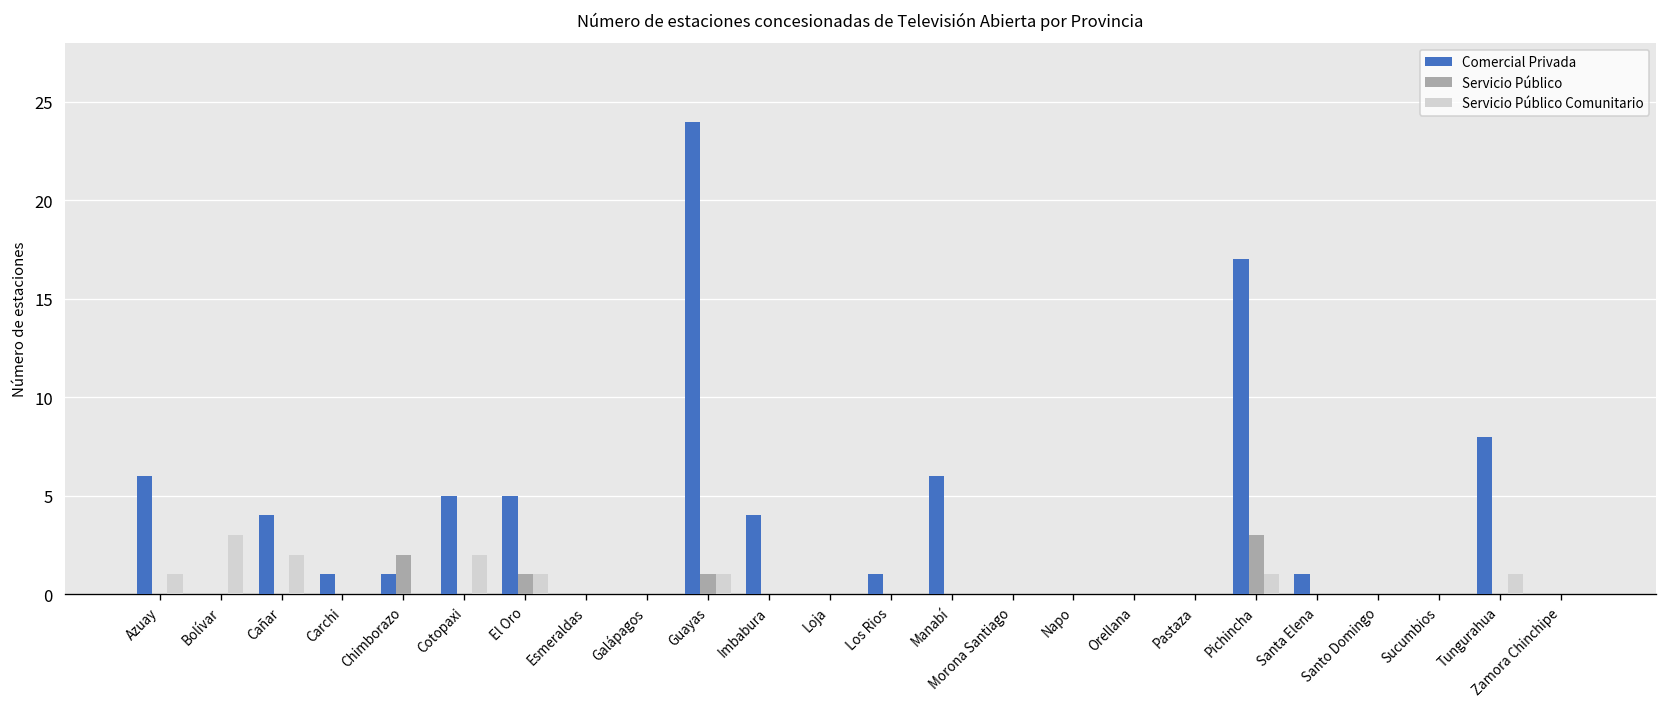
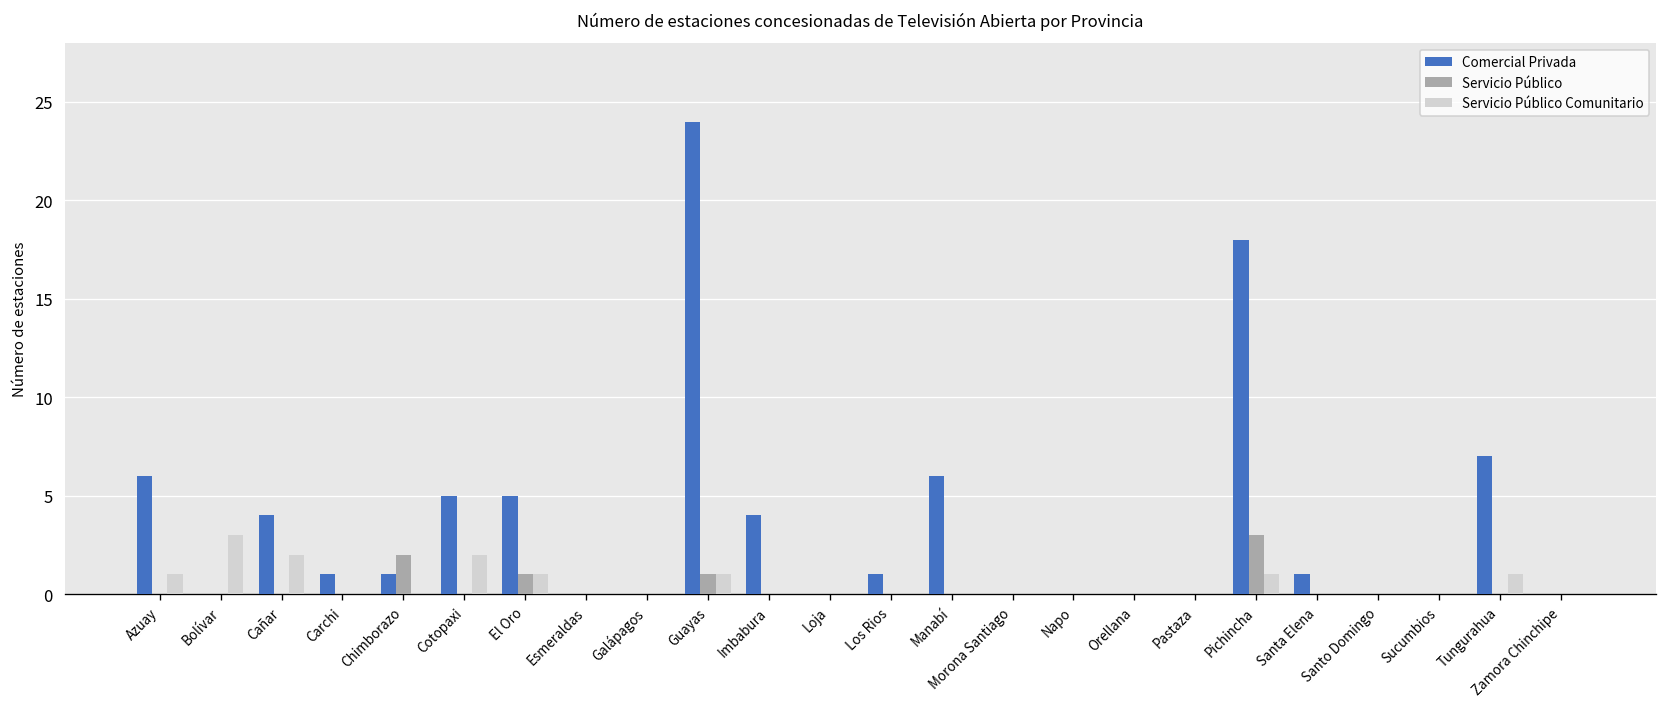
  {
    "Comercial Privada": {
      "Azuay": 6,
      "Bolívar": 0,
      "Cañar": 4,
      "Carchi": 1,
      "Chimborazo": 1,
      "Cotopaxi": 5,
      "El Oro": 5,
      "Esmeraldas": 0,
      "Galápagos": 0,
      "Guayas": 24,
      "Imbabura": 4,
      "Loja": 0,
      "Los Rios": 1,
      "Manabí": 6,
      "Morona Santiago": 0,
      "Napo": 0,
      "Orellana": 0,
      "Pastaza": 0,
-     "Pichincha": 17,
+     "Pichincha": 18,
      "Santa Elena": 1,
      "Santo Domingo": 0,
      "Sucumbios": 0,
-     "Tungurahua": 8,
+     "Tungurahua": 7,
      "Zamora Chinchipe": 0
    },
    "Servicio Público": {
      "Azuay": 0,
      "Bolívar": 0,
      "Cañar": 0,
      "Carchi": 0,
      "Chimborazo": 2,
      "Cotopaxi": 0,
      "El Oro": 1,
      "Esmeraldas": 0,
      "Galápagos": 0,
      "Guayas": 1,
      "Imbabura": 0,
      "Loja": 0,
      "Los Rios": 0,
      "Manabí": 0,
      "Morona Santiago": 0,
      "Napo": 0,
      "Orellana": 0,
      "Pastaza": 0,
      "Pichincha": 3,
      "Santa Elena": 0,
      "Santo Domingo": 0,
      "Sucumbios": 0,
      "Tungurahua": 0,
      "Zamora Chinchipe": 0
    },
    "Servicio Público Comunitario": {
      "Azuay": 1,
      "Bolívar": 3,
      "Cañar": 2,
      "Carchi": 0,
      "Chimborazo": 0,
      "Cotopaxi": 2,
      "El Oro": 1,
      "Esmeraldas": 0,
      "Galápagos": 0,
      "Guayas": 1,
      "Imbabura": 0,
      "Loja": 0,
      "Los Rios": 0,
      "Manabí": 0,
      "Morona Santiago": 0,
      "Napo": 0,
      "Orellana": 0,
      "Pastaza": 0,
      "Pichincha": 1,
      "Santa Elena": 0,
      "Santo Domingo": 0,
      "Sucumbios": 0,
      "Tungurahua": 1,
      "Zamora Chinchipe": 0
    }
  }
